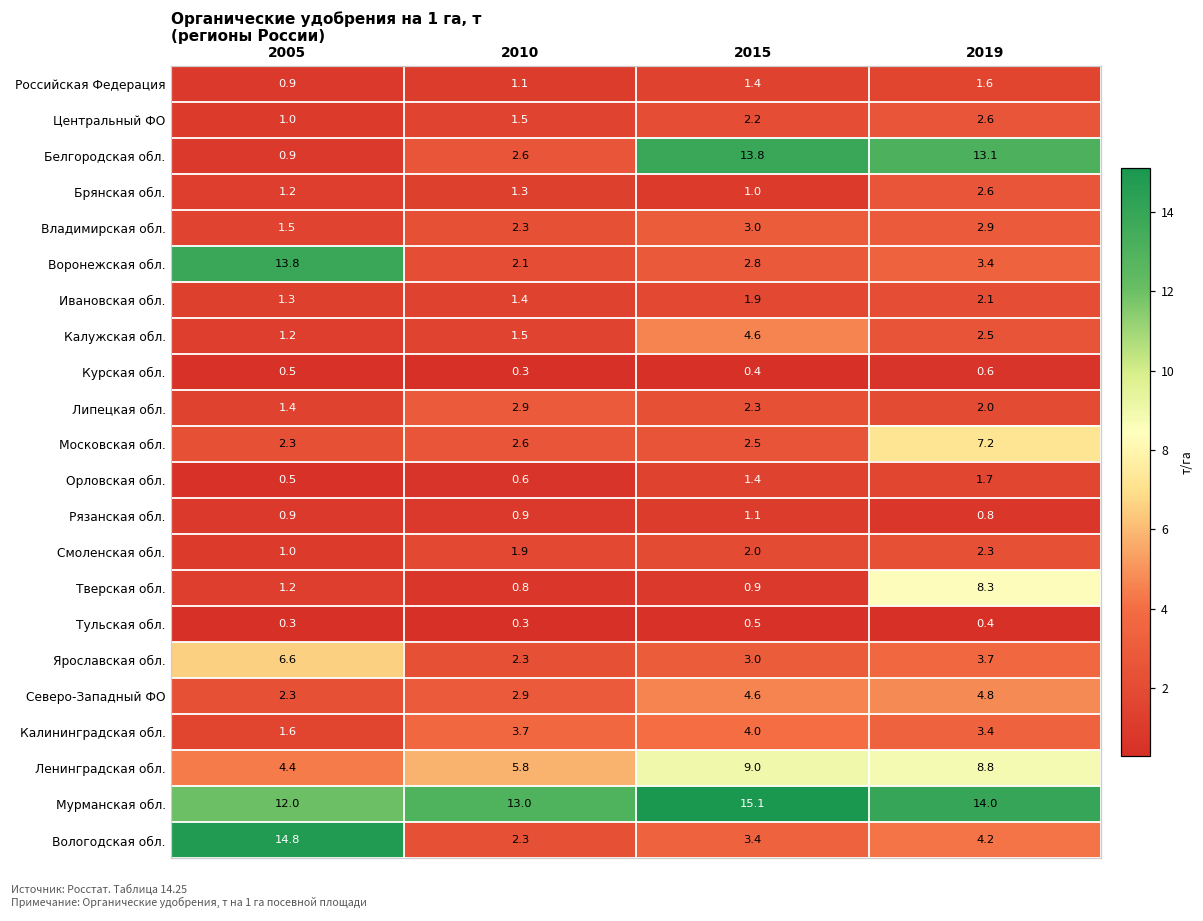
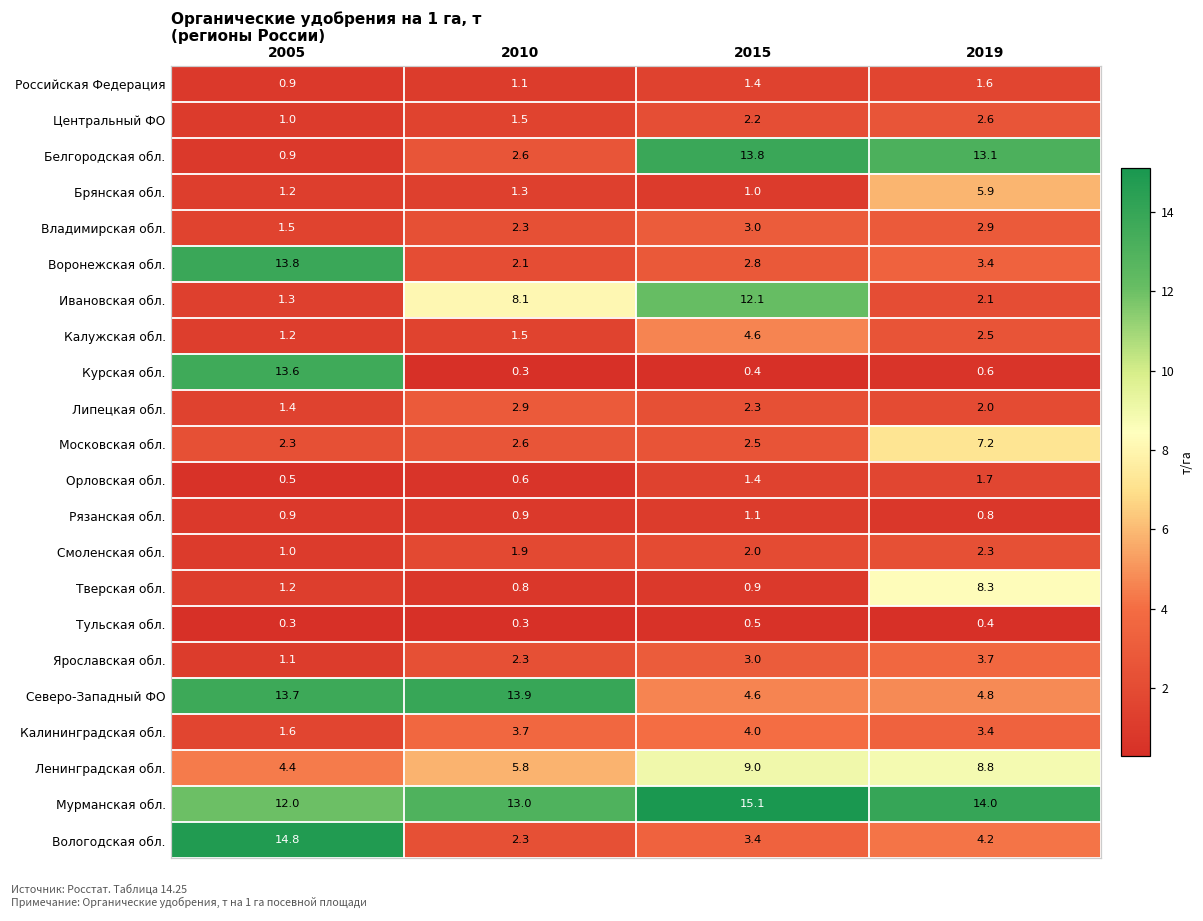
  {
    "Российская Федерация": {
      "2005": 0.9,
      "2010": 1.1,
      "2015": 1.4,
      "2019": 1.6
    },
    "Центральный ФО": {
      "2005": 1.0,
      "2010": 1.5,
      "2015": 2.2,
      "2019": 2.6
    },
    "Белгородская обл.": {
      "2005": 0.9,
      "2010": 2.6,
      "2015": 13.8,
      "2019": 13.1
    },
    "Брянская обл.": {
      "2005": 1.2,
      "2010": 1.3,
      "2015": 1.0,
-     "2019": 2.6
+     "2019": 5.9
    },
    "Владимирская обл.": {
      "2005": 1.5,
      "2010": 2.3,
      "2015": 3.0,
      "2019": 2.9
    },
    "Воронежская обл.": {
      "2005": 13.8,
      "2010": 2.1,
      "2015": 2.8,
      "2019": 3.4
    },
    "Ивановская обл.": {
      "2005": 1.3,
-     "2010": 1.4,
-     "2015": 1.9,
+     "2010": 8.1,
+     "2015": 12.1,
      "2019": 2.1
    },
    "Калужская обл.": {
      "2005": 1.2,
      "2010": 1.5,
      "2015": 4.6,
      "2019": 2.5
    },
    "Курская обл.": {
-     "2005": 0.5,
+     "2005": 13.6,
      "2010": 0.3,
      "2015": 0.4,
      "2019": 0.6
    },
    "Липецкая обл.": {
      "2005": 1.4,
      "2010": 2.9,
      "2015": 2.3,
      "2019": 2.0
    },
    "Московская обл.": {
      "2005": 2.3,
      "2010": 2.6,
      "2015": 2.5,
      "2019": 7.2
    },
    "Орловская обл.": {
      "2005": 0.5,
      "2010": 0.6,
      "2015": 1.4,
      "2019": 1.7
    },
    "Рязанская обл.": {
      "2005": 0.9,
      "2010": 0.9,
      "2015": 1.1,
      "2019": 0.8
    },
    "Смоленская обл.": {
      "2005": 1.0,
      "2010": 1.9,
      "2015": 2.0,
      "2019": 2.3
    },
    "Тверская обл.": {
      "2005": 1.2,
      "2010": 0.8,
      "2015": 0.9,
      "2019": 8.3
    },
    "Тульская обл.": {
      "2005": 0.3,
      "2010": 0.3,
      "2015": 0.5,
      "2019": 0.4
    },
    "Ярославская обл.": {
-     "2005": 6.6,
+     "2005": 1.1,
      "2010": 2.3,
      "2015": 3.0,
      "2019": 3.7
    },
    "Северо-Западный ФО": {
-     "2005": 2.3,
-     "2010": 2.9,
+     "2005": 13.7,
+     "2010": 13.9,
      "2015": 4.6,
      "2019": 4.8
    },
    "Калининградская обл.": {
      "2005": 1.6,
      "2010": 3.7,
      "2015": 4.0,
      "2019": 3.4
    },
    "Ленинградская обл.": {
      "2005": 4.4,
      "2010": 5.8,
      "2015": 9.0,
      "2019": 8.8
    },
    "Мурманская обл.": {
      "2005": 12.0,
      "2010": 13.0,
      "2015": 15.1,
      "2019": 14.0
    },
    "Вологодская обл.": {
      "2005": 14.8,
      "2010": 2.3,
      "2015": 3.4,
      "2019": 4.2
    }
  }
